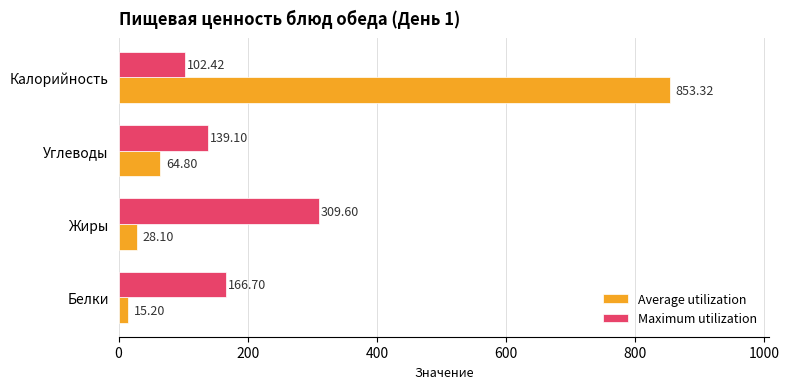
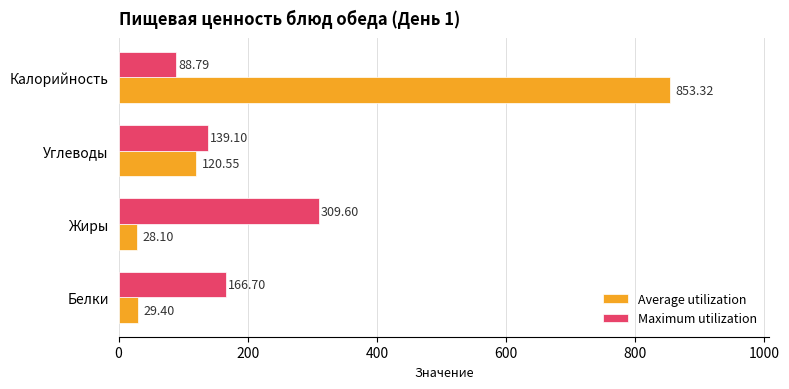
  {
    "Average utilization": {
      "Калорийность": 853.32,
-     "Углеводы": 64.80,
+     "Углеводы": 120.55,
      "Жиры": 28.10,
-     "Белки": 15.20
+     "Белки": 29.40
    },
    "Maximum utilization": {
-     "Калорийность": 102.42,
+     "Калорийность": 88.79,
      "Углеводы": 139.10,
      "Жиры": 309.60,
      "Белки": 166.70
    }
  }
